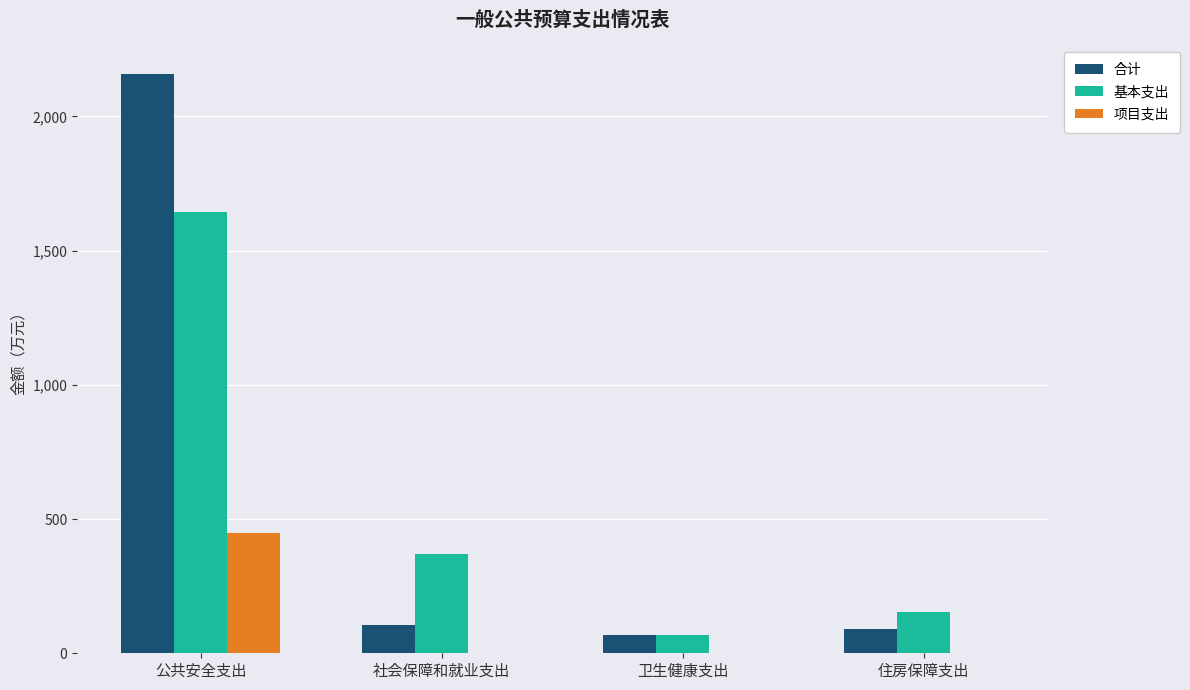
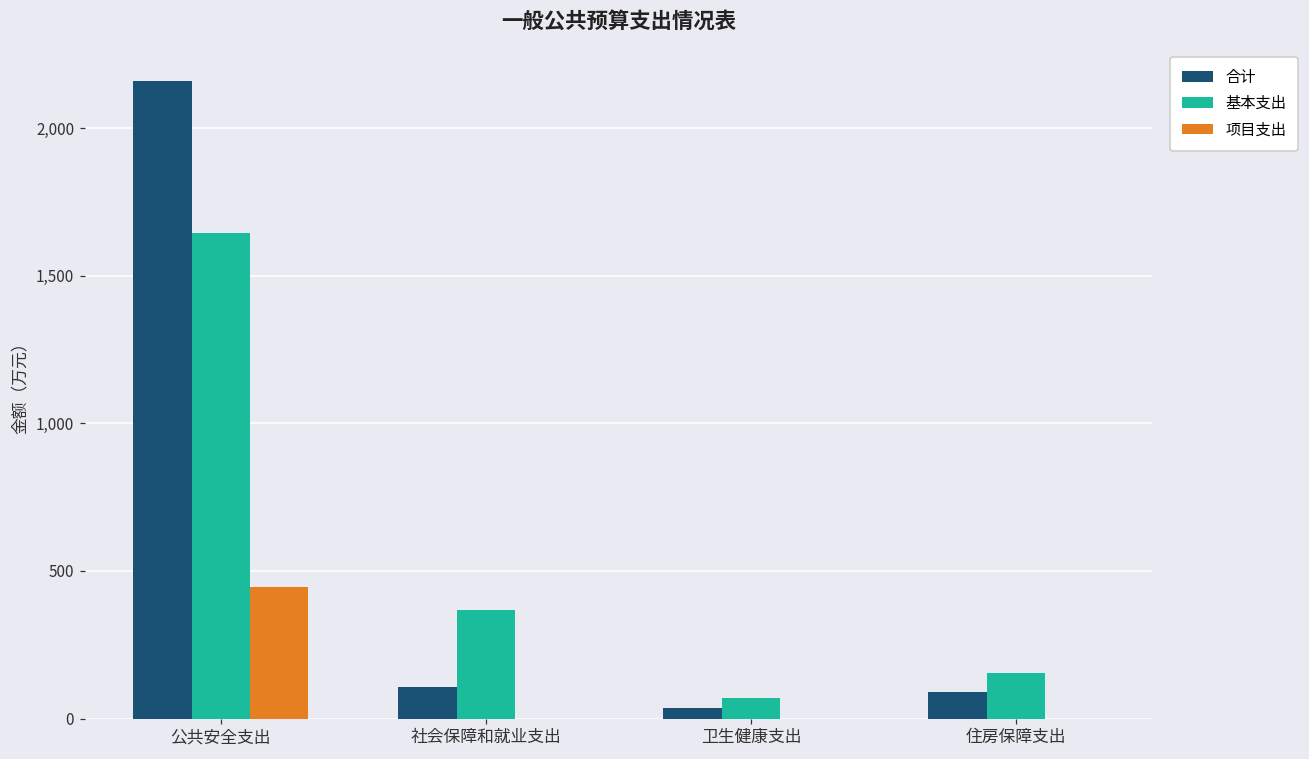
  {
    "合计": {
      "公共安全支出": "2,160",
      "社会保障和就业支出": "110",
-     "卫生健康支出": "70",
+     "卫生健康支出": "30",
      "住房保障支出": "90"
    },
    "基本支出": {
      "公共安全支出": "1,640",
      "社会保障和就业支出": "370",
      "卫生健康支出": "70",
      "住房保障支出": "150"
    },
    "项目支出": {
      "公共安全支出": "450",
      "社会保障和就业支出": "0",
      "卫生健康支出": "0",
      "住房保障支出": "0"
    }
  }
